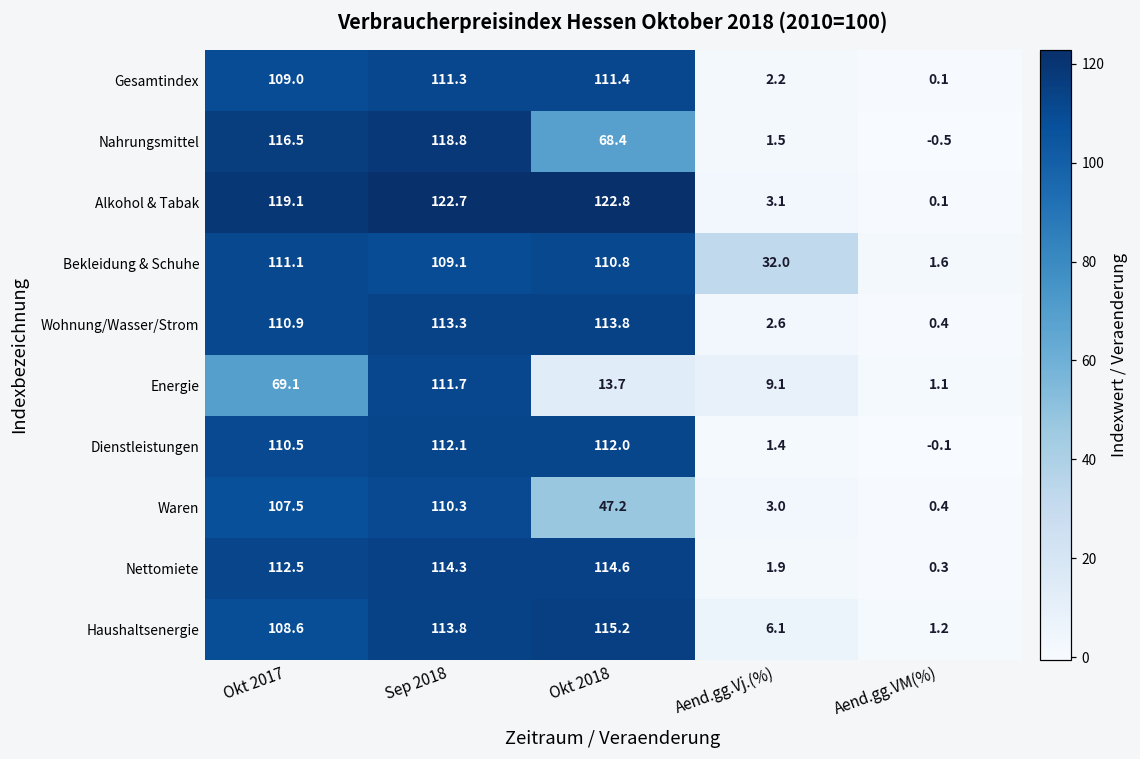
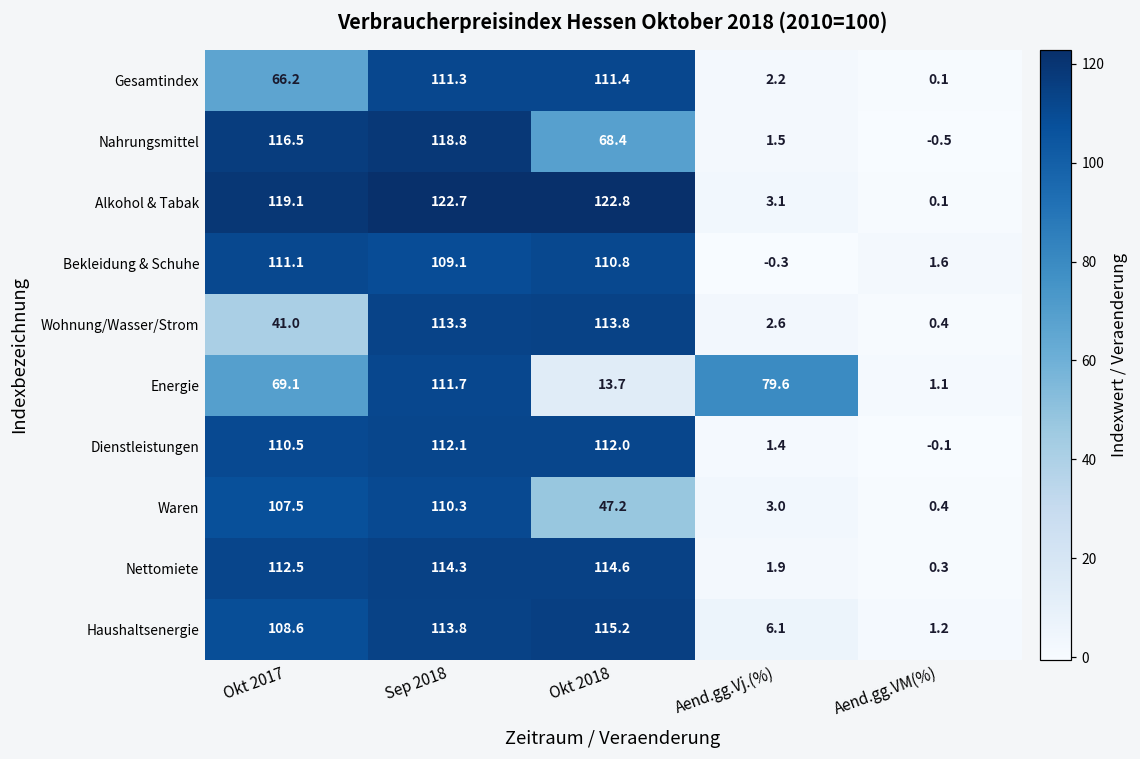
  {
    "Gesamtindex": {
-     "Okt 2017": 109.0,
+     "Okt 2017": 66.2,
      "Sep 2018": 111.3,
      "Okt 2018": 111.4,
      "Aend.gg.Vj.(%)": 2.2,
      "Aend.gg.VM(%)": 0.1
    },
    "Nahrungsmittel": {
      "Okt 2017": 116.5,
      "Sep 2018": 118.8,
      "Okt 2018": 68.4,
      "Aend.gg.Vj.(%)": 1.5,
      "Aend.gg.VM(%)": -0.5
    },
    "Alkohol & Tabak": {
      "Okt 2017": 119.1,
      "Sep 2018": 122.7,
      "Okt 2018": 122.8,
      "Aend.gg.Vj.(%)": 3.1,
      "Aend.gg.VM(%)": 0.1
    },
    "Bekleidung & Schuhe": {
      "Okt 2017": 111.1,
      "Sep 2018": 109.1,
      "Okt 2018": 110.8,
-     "Aend.gg.Vj.(%)": 32.0,
+     "Aend.gg.Vj.(%)": -0.3,
      "Aend.gg.VM(%)": 1.6
    },
    "Wohnung/Wasser/Strom": {
-     "Okt 2017": 110.9,
+     "Okt 2017": 41.0,
      "Sep 2018": 113.3,
      "Okt 2018": 113.8,
      "Aend.gg.Vj.(%)": 2.6,
      "Aend.gg.VM(%)": 0.4
    },
    "Energie": {
      "Okt 2017": 69.1,
      "Sep 2018": 111.7,
      "Okt 2018": 13.7,
-     "Aend.gg.Vj.(%)": 9.1,
+     "Aend.gg.Vj.(%)": 79.6,
      "Aend.gg.VM(%)": 1.1
    },
    "Dienstleistungen": {
      "Okt 2017": 110.5,
      "Sep 2018": 112.1,
      "Okt 2018": 112.0,
      "Aend.gg.Vj.(%)": 1.4,
      "Aend.gg.VM(%)": -0.1
    },
    "Waren": {
      "Okt 2017": 107.5,
      "Sep 2018": 110.3,
      "Okt 2018": 47.2,
      "Aend.gg.Vj.(%)": 3.0,
      "Aend.gg.VM(%)": 0.4
    },
    "Nettomiete": {
      "Okt 2017": 112.5,
      "Sep 2018": 114.3,
      "Okt 2018": 114.6,
      "Aend.gg.Vj.(%)": 1.9,
      "Aend.gg.VM(%)": 0.3
    },
    "Haushaltsenergie": {
      "Okt 2017": 108.6,
      "Sep 2018": 113.8,
      "Okt 2018": 115.2,
      "Aend.gg.Vj.(%)": 6.1,
      "Aend.gg.VM(%)": 1.2
    }
  }
